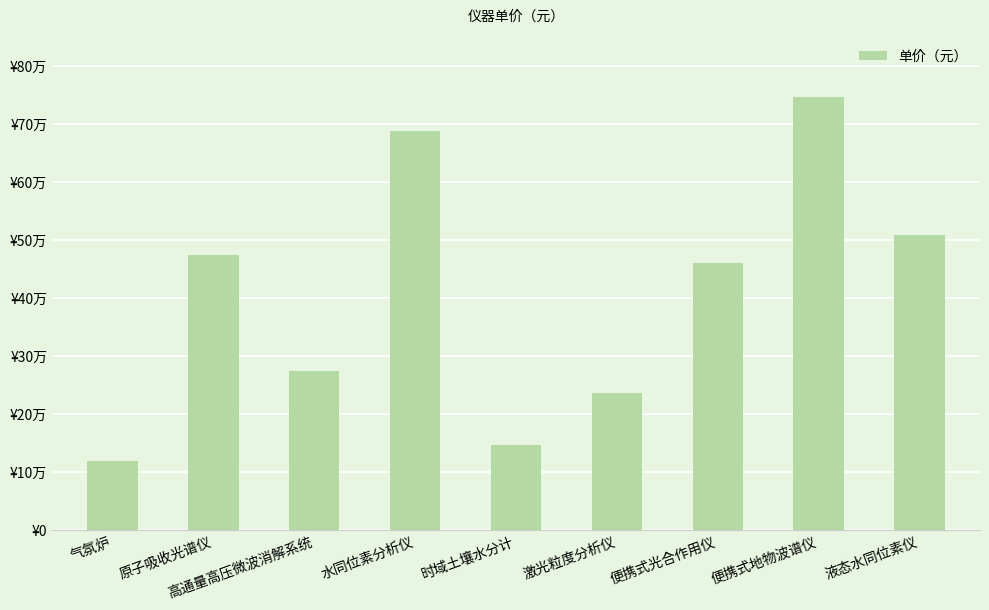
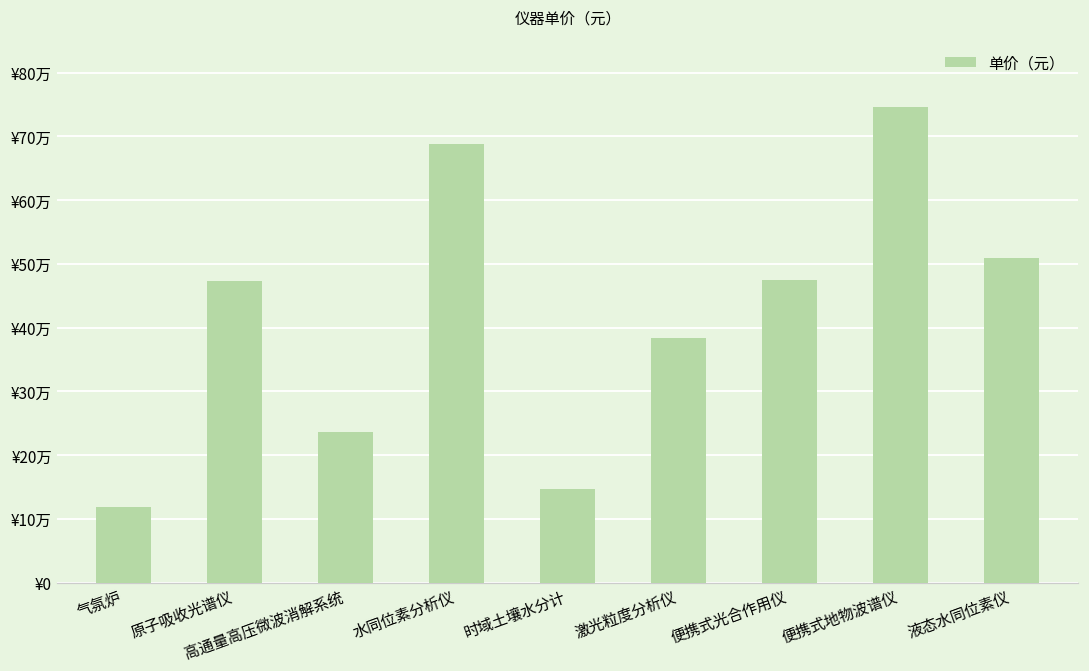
  {
    "气氛炉": "¥12万",
    "原子吸收光谱仪": "¥47万",
-   "高通量高压微波消解系统": "¥27万",
+   "高通量高压微波消解系统": "¥24万",
    "水同位素分析仪": "¥69万",
    "时域土壤水分计": "¥15万",
-   "激光粒度分析仪": "¥24万",
-   "便携式光合作用仪": "¥46万",
+   "激光粒度分析仪": "¥38万",
+   "便携式光合作用仪": "¥47万",
    "便携式地物波谱仪": "¥75万",
    "液态水同位素仪": "¥51万"
  }
